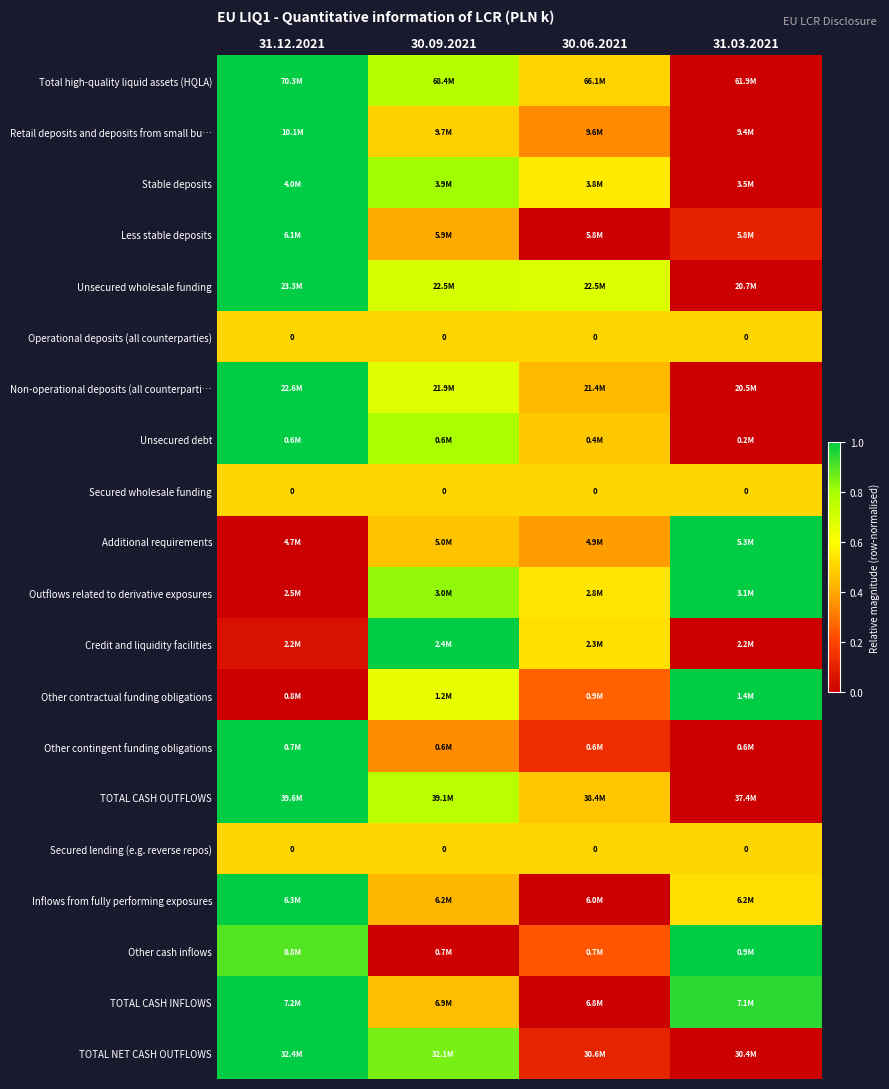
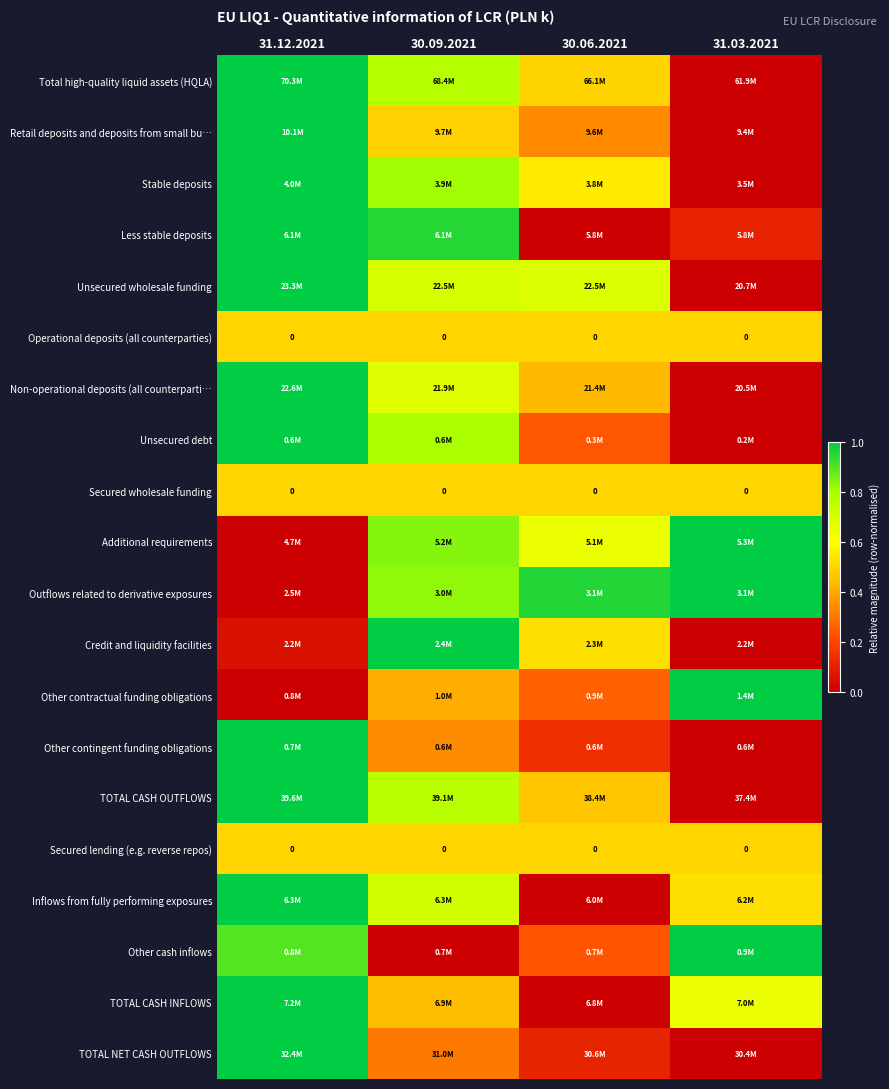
  {
    "Total high-quality liquid assets (HQLA)": {
      "31.12.2021": "70.3M",
      "30.09.2021": "68.4M",
      "30.06.2021": "66.1M",
      "31.03.2021": "61.9M"
    },
    "Retail deposits and deposits from small bu…": {
      "31.12.2021": "10.1M",
      "30.09.2021": "9.7M",
      "30.06.2021": "9.6M",
      "31.03.2021": "9.4M"
    },
    "Stable deposits": {
      "31.12.2021": "4.0M",
      "30.09.2021": "3.9M",
      "30.06.2021": "3.8M",
      "31.03.2021": "3.5M"
    },
    "Less stable deposits": {
      "31.12.2021": "6.1M",
-     "30.09.2021": "5.9M",
+     "30.09.2021": "6.1M",
      "30.06.2021": "5.8M",
      "31.03.2021": "5.8M"
    },
    "Unsecured wholesale funding": {
      "31.12.2021": "23.3M",
      "30.09.2021": "22.5M",
      "30.06.2021": "22.5M",
      "31.03.2021": "20.7M"
    },
    "Operational deposits (all counterparties)": {
      "31.12.2021": "0",
      "30.09.2021": "0",
      "30.06.2021": "0",
      "31.03.2021": "0"
    },
    "Non-operational deposits (all counterparti…": {
      "31.12.2021": "22.6M",
      "30.09.2021": "21.9M",
      "30.06.2021": "21.4M",
      "31.03.2021": "20.5M"
    },
    "Unsecured debt": {
      "31.12.2021": "0.6M",
      "30.09.2021": "0.6M",
-     "30.06.2021": "0.4M",
+     "30.06.2021": "0.3M",
      "31.03.2021": "0.2M"
    },
    "Secured wholesale funding": {
      "31.12.2021": "0",
      "30.09.2021": "0",
      "30.06.2021": "0",
      "31.03.2021": "0"
    },
    "Additional requirements": {
      "31.12.2021": "4.7M",
-     "30.09.2021": "5.0M",
-     "30.06.2021": "4.9M",
+     "30.09.2021": "5.2M",
+     "30.06.2021": "5.1M",
      "31.03.2021": "5.3M"
    },
    "Outflows related to derivative exposures": {
      "31.12.2021": "2.5M",
      "30.09.2021": "3.0M",
-     "30.06.2021": "2.8M",
+     "30.06.2021": "3.1M",
      "31.03.2021": "3.1M"
    },
    "Credit and liquidity facilities": {
      "31.12.2021": "2.2M",
      "30.09.2021": "2.4M",
      "30.06.2021": "2.3M",
      "31.03.2021": "2.2M"
    },
    "Other contractual funding obligations": {
      "31.12.2021": "0.8M",
-     "30.09.2021": "1.2M",
+     "30.09.2021": "1.0M",
      "30.06.2021": "0.9M",
      "31.03.2021": "1.4M"
    },
    "Other contingent funding obligations": {
      "31.12.2021": "0.7M",
      "30.09.2021": "0.6M",
      "30.06.2021": "0.6M",
      "31.03.2021": "0.6M"
    },
    "TOTAL CASH OUTFLOWS": {
      "31.12.2021": "39.6M",
      "30.09.2021": "39.1M",
      "30.06.2021": "38.4M",
      "31.03.2021": "37.4M"
    },
    "Secured lending (e.g. reverse repos)": {
      "31.12.2021": "0",
      "30.09.2021": "0",
      "30.06.2021": "0",
      "31.03.2021": "0"
    },
    "Inflows from fully performing exposures": {
      "31.12.2021": "6.3M",
-     "30.09.2021": "6.2M",
+     "30.09.2021": "6.3M",
      "30.06.2021": "6.0M",
      "31.03.2021": "6.2M"
    },
    "Other cash inflows": {
      "31.12.2021": "0.8M",
      "30.09.2021": "0.7M",
      "30.06.2021": "0.7M",
      "31.03.2021": "0.9M"
    },
    "TOTAL CASH INFLOWS": {
      "31.12.2021": "7.2M",
      "30.09.2021": "6.9M",
      "30.06.2021": "6.8M",
-     "31.03.2021": "7.1M"
+     "31.03.2021": "7.0M"
    },
    "TOTAL NET CASH OUTFLOWS": {
      "31.12.2021": "32.4M",
-     "30.09.2021": "32.1M",
+     "30.09.2021": "31.0M",
      "30.06.2021": "30.6M",
      "31.03.2021": "30.4M"
    }
  }
